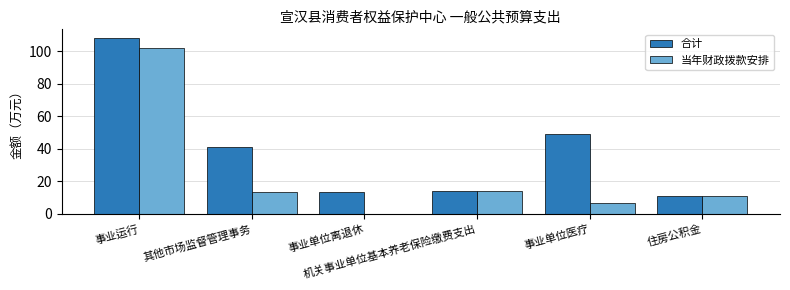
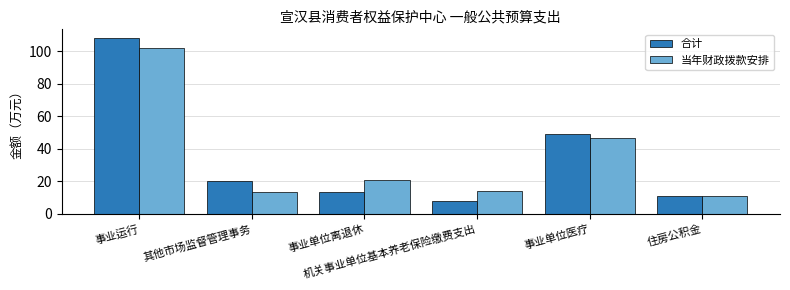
  {
    "合计": {
      "事业运行": 108,
-     "其他市场监督管理事务": 41,
+     "其他市场监督管理事务": 20,
      "事业单位离退休": 13,
-     "机关事业单位基本养老保险缴费支出": 14,
+     "机关事业单位基本养老保险缴费支出": 8,
      "事业单位医疗": 49,
      "住房公积金": 11
    },
    "当年财政拨款安排": {
      "事业运行": 102,
      "其他市场监督管理事务": 14,
-     "事业单位离退休": 0,
+     "事业单位离退休": 21,
      "机关事业单位基本养老保险缴费支出": 14,
-     "事业单位医疗": 7,
+     "事业单位医疗": 47,
      "住房公积金": 11
    }
  }
